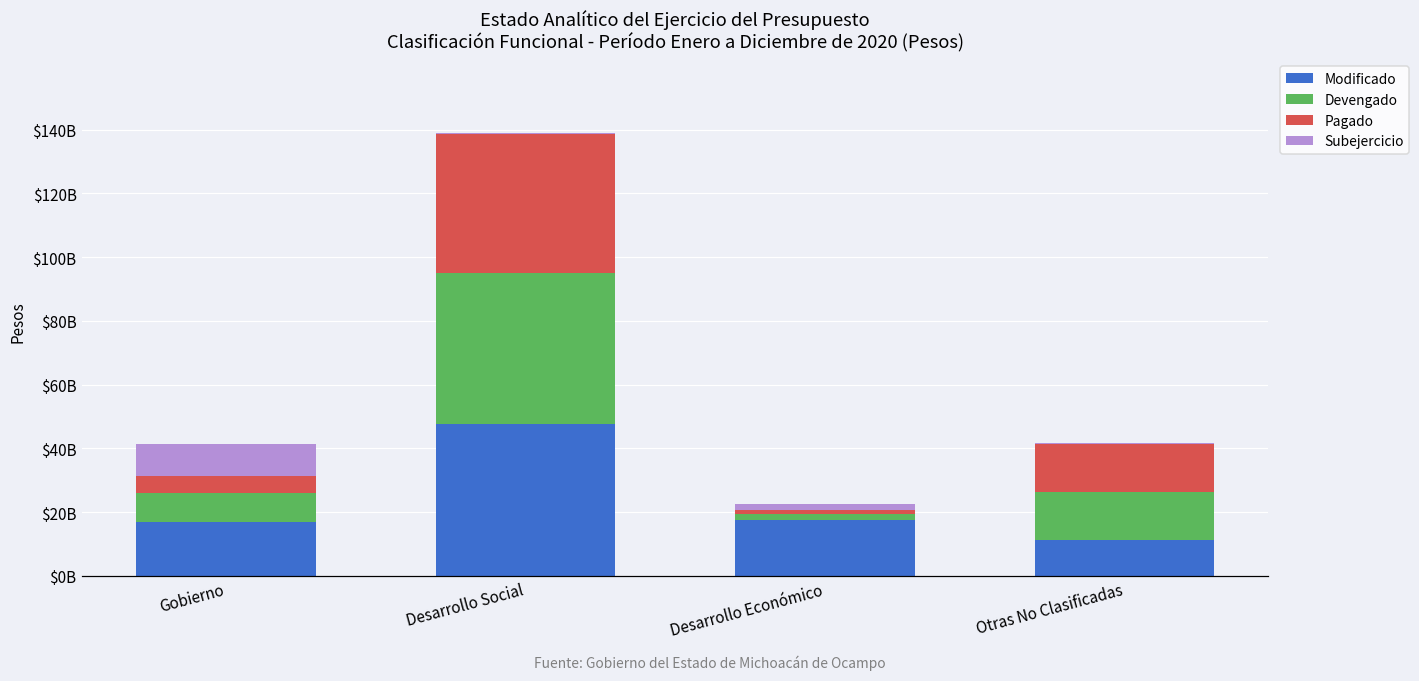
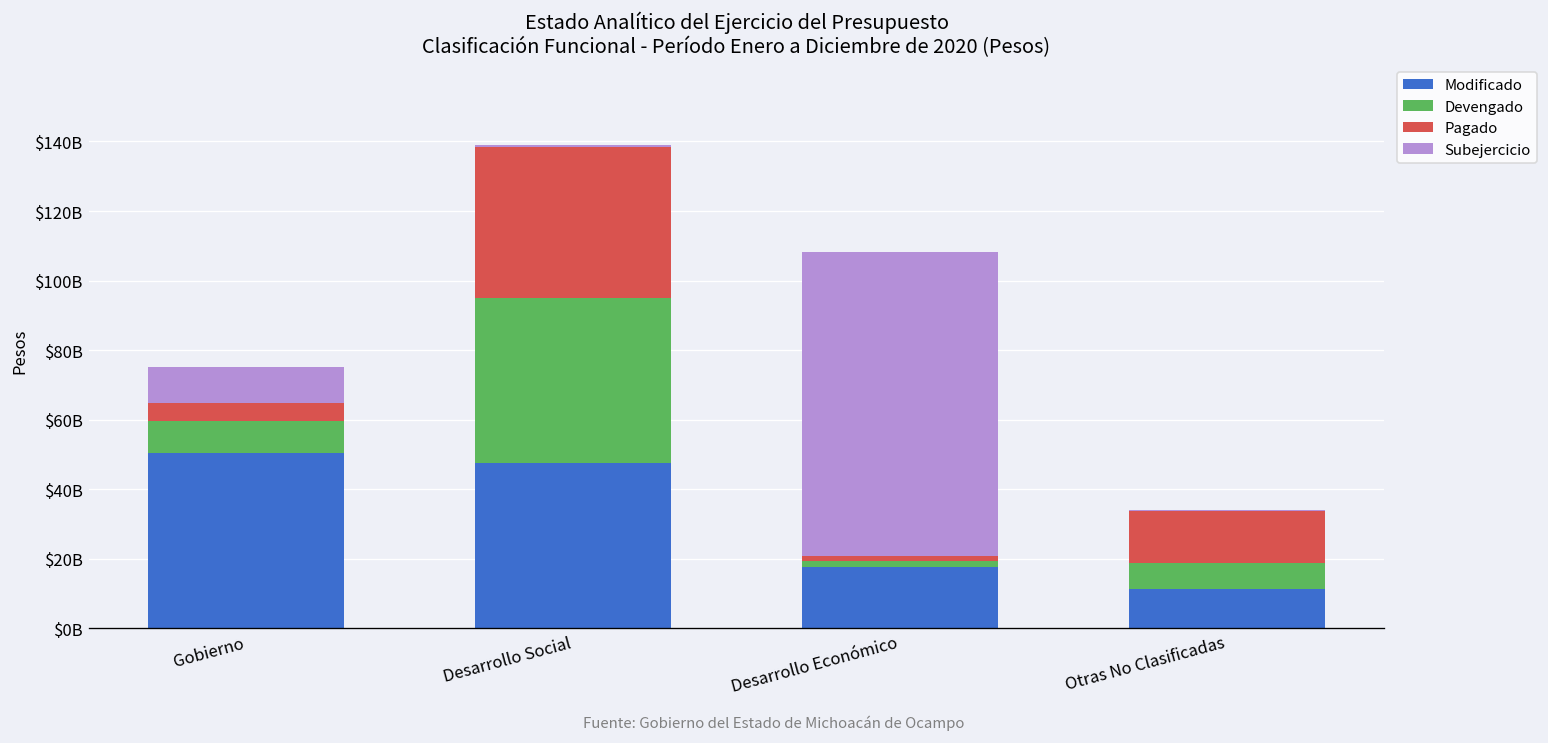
  {
    "Modificado": {
-     "Gobierno": "$17000000000",
+     "Gobierno": "$50000000000",
      "Desarrollo Social": "$48000000000",
      "Desarrollo Económico": "$18000000000",
      "Otras No Clasificadas": "$11000000000"
    },
    "Devengado": {
      "Gobierno": "$9000000000",
      "Desarrollo Social": "$47000000000",
      "Desarrollo Económico": "$2000000000",
-     "Otras No Clasificadas": "$15000000000"
+     "Otras No Clasificadas": "$7000000000"
    },
    "Pagado": {
      "Gobierno": "$5000000000",
      "Desarrollo Social": "$44000000000",
      "Desarrollo Económico": "$1000000000",
      "Otras No Clasificadas": "$15000000000"
    },
    "Subejercicio": {
      "Gobierno": "$10000000000",
-     "Desarrollo Económico": "$2000000000"
+     "Desarrollo Económico": "$87000000000"
    }
  }
